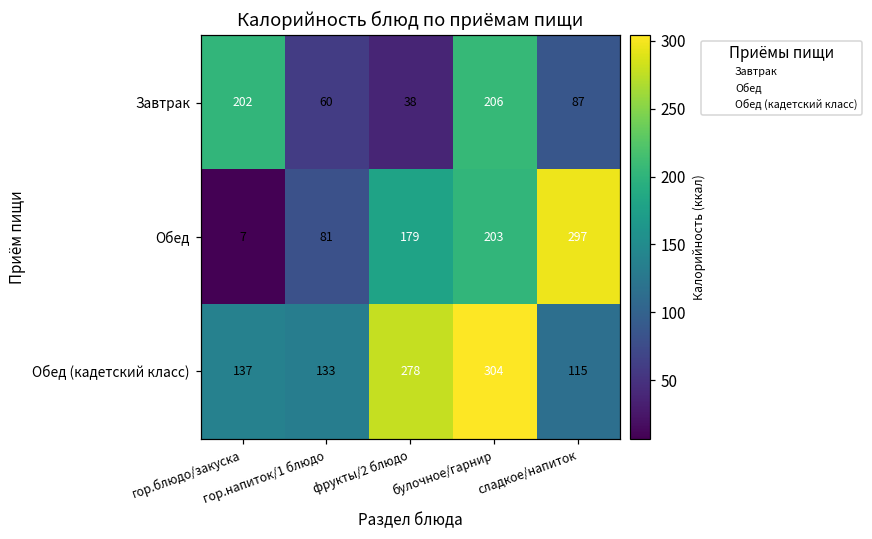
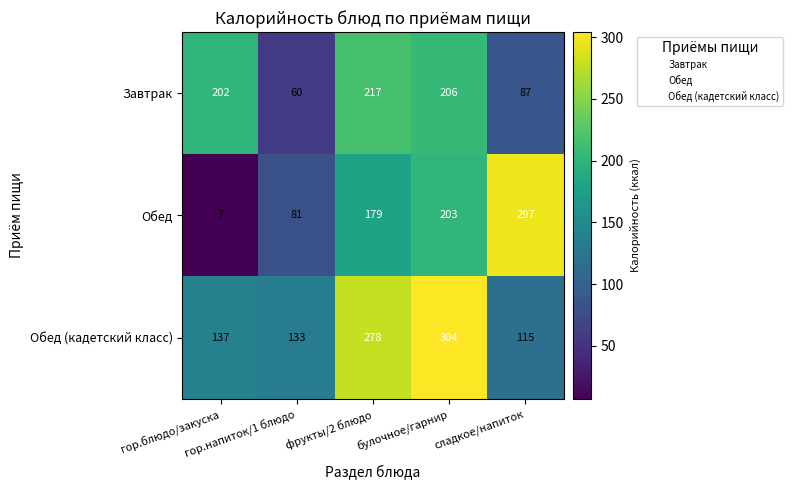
  {
    "Завтрак": {
      "гор.блюдо/закуска": 202,
      "гор.напиток/1 блюдо": 60,
-     "фрукты/2 блюдо": 38,
+     "фрукты/2 блюдо": 217,
      "булочное/гарнир": 206,
      "сладкое/напиток": 87
    },
    "Обед": {
      "гор.блюдо/закуска": 7,
      "гор.напиток/1 блюдо": 81,
      "фрукты/2 блюдо": 179,
      "булочное/гарнир": 203,
      "сладкое/напиток": 297
    },
    "Обед (кадетский класс)": {
      "гор.блюдо/закуска": 137,
      "гор.напиток/1 блюдо": 133,
      "фрукты/2 блюдо": 278,
      "булочное/гарнир": 304,
      "сладкое/напиток": 115
    }
  }
